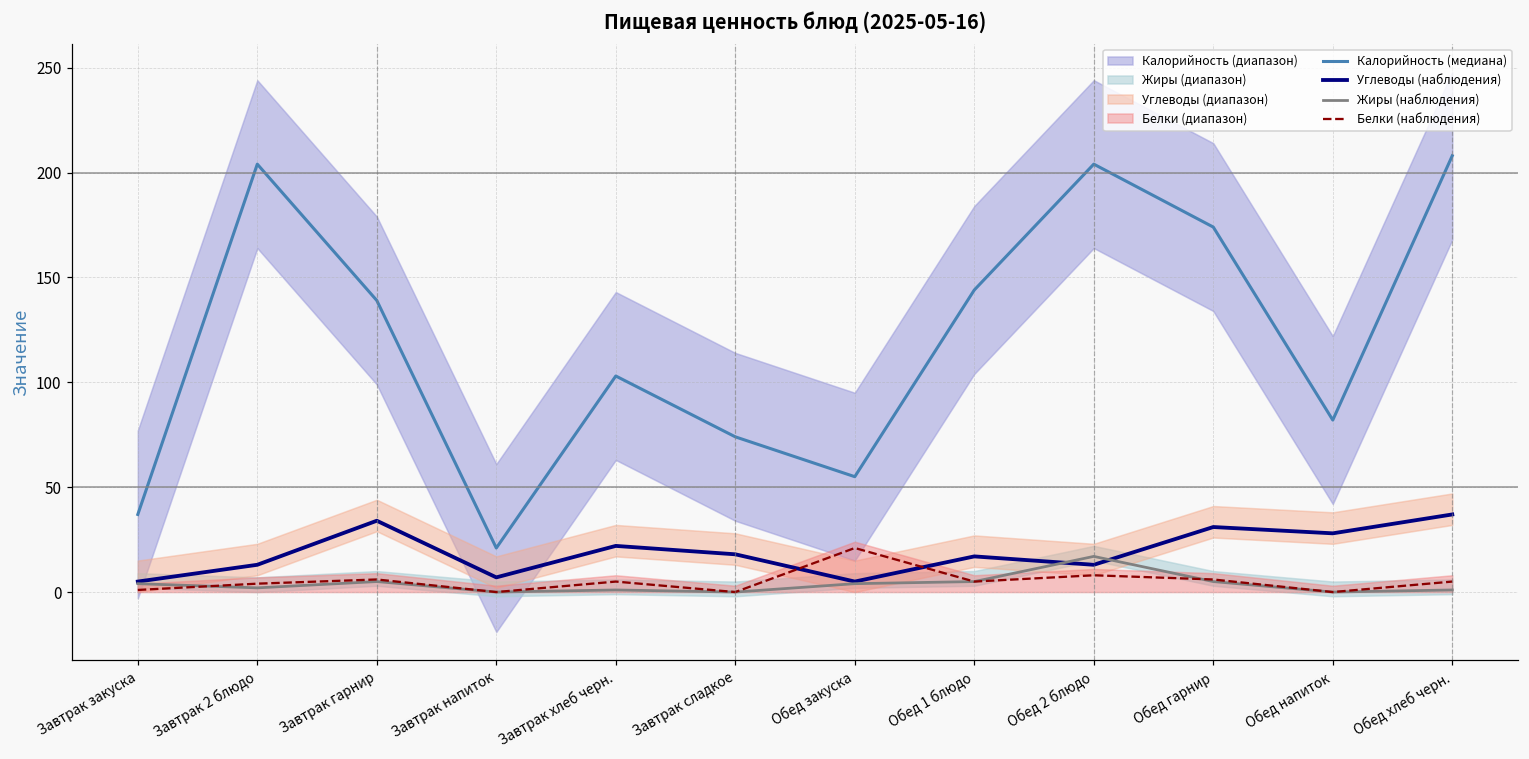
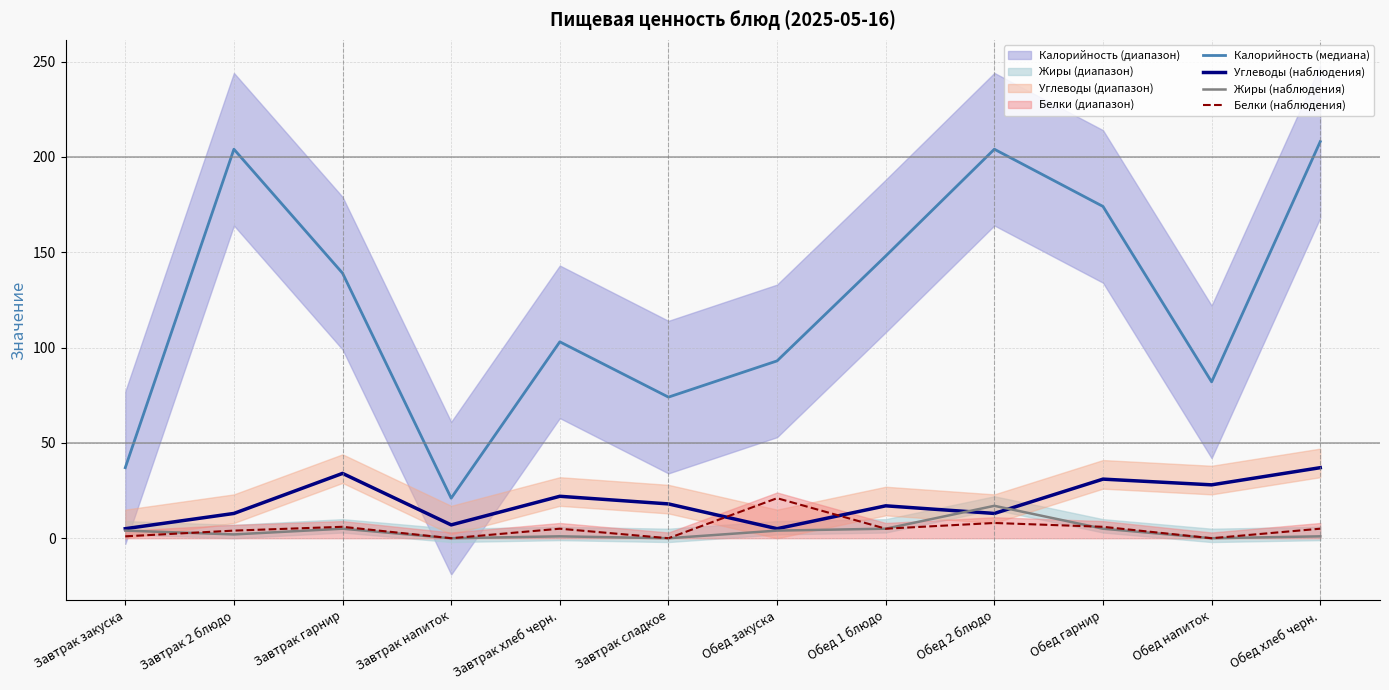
  {
    "Калорийность (медиана)": {
      "Завтрак закуска": 37,
      "Завтрак 2 блюдо": 204,
      "Завтрак гарнир": 139,
      "Завтрак напиток": 21,
      "Завтрак хлеб черн.": 103,
      "Завтрак сладкое": 74,
-     "Обед закуска": 55,
-     "Обед 1 блюдо": 144,
+     "Обед закуска": 93,
+     "Обед 1 блюдо": 148,
      "Обед 2 блюдо": 204,
      "Обед гарнир": 174,
      "Обед напиток": 82,
      "Обед хлеб черн.": 208
    },
    "Углеводы (наблюдения)": {
      "Завтрак 2 блюдо": 13,
      "Завтрак гарнир": 34,
      "Завтрак напиток": 7,
      "Завтрак хлеб черн.": 22,
      "Завтрак сладкое": 18,
      "Обед 1 блюдо": 17,
      "Обед 2 блюдо": 13,
      "Обед гарнир": 31,
      "Обед напиток": 28,
      "Обед хлеб черн.": 37
    },
    "Жиры (наблюдения)": {
      "Завтрак 2 блюдо": 2,
      "Завтрак хлеб черн.": 1,
      "Обед 2 блюдо": 17,
      "Обед хлеб черн.": 1
    },
    "Белки (наблюдения)": {
      "Завтрак закуска": 1,
      "Завтрак 2 блюдо": 4,
      "Обед закуска": 21,
      "Обед 2 блюдо": 8
    }
  }
